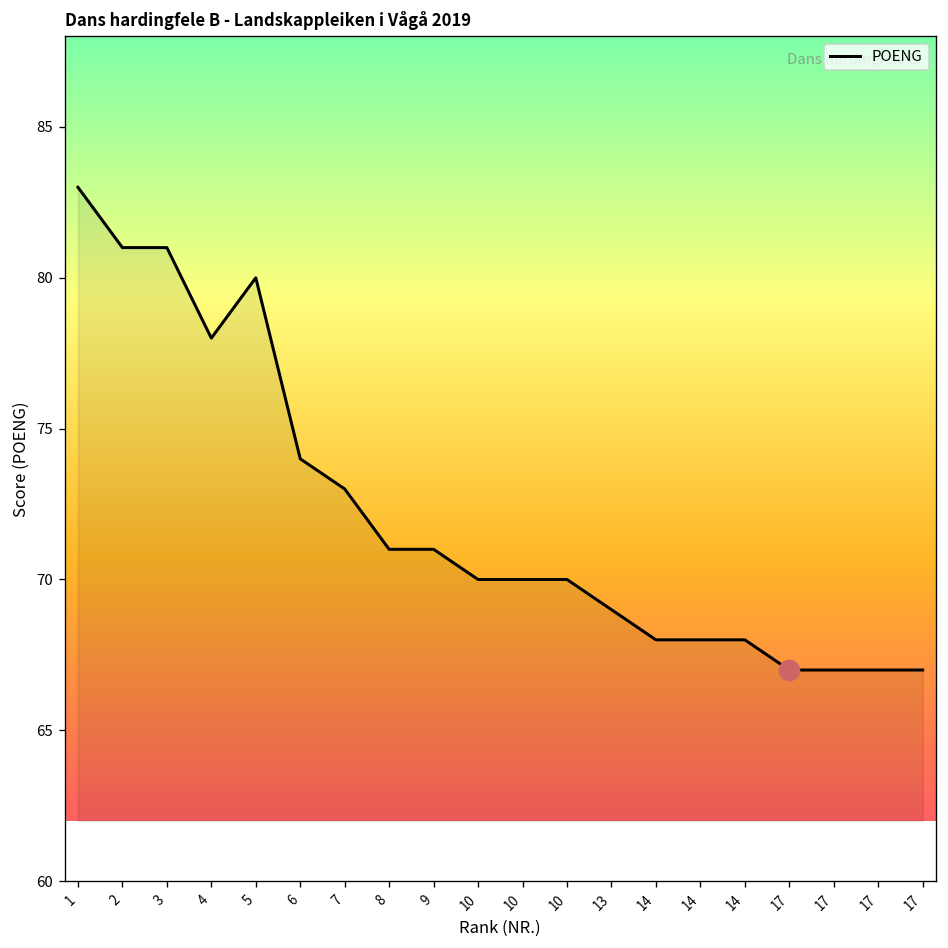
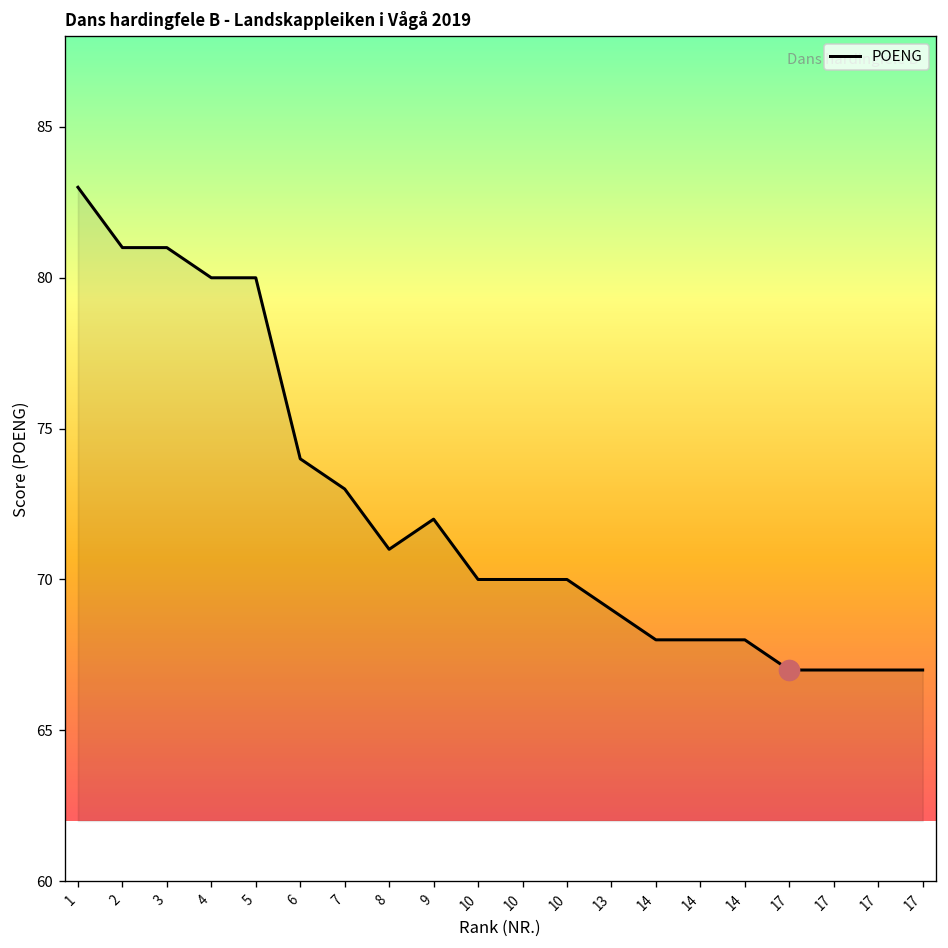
  {
    "POENG": {
      "1": 83,
      "2": 81,
      "3": 81,
-     "4": 78,
+     "4": 80,
      "5": 80,
      "6": 74,
      "7": 73,
      "8": 71,
-     "9": 71,
+     "9": 72,
      "13": 69
    }
  }
